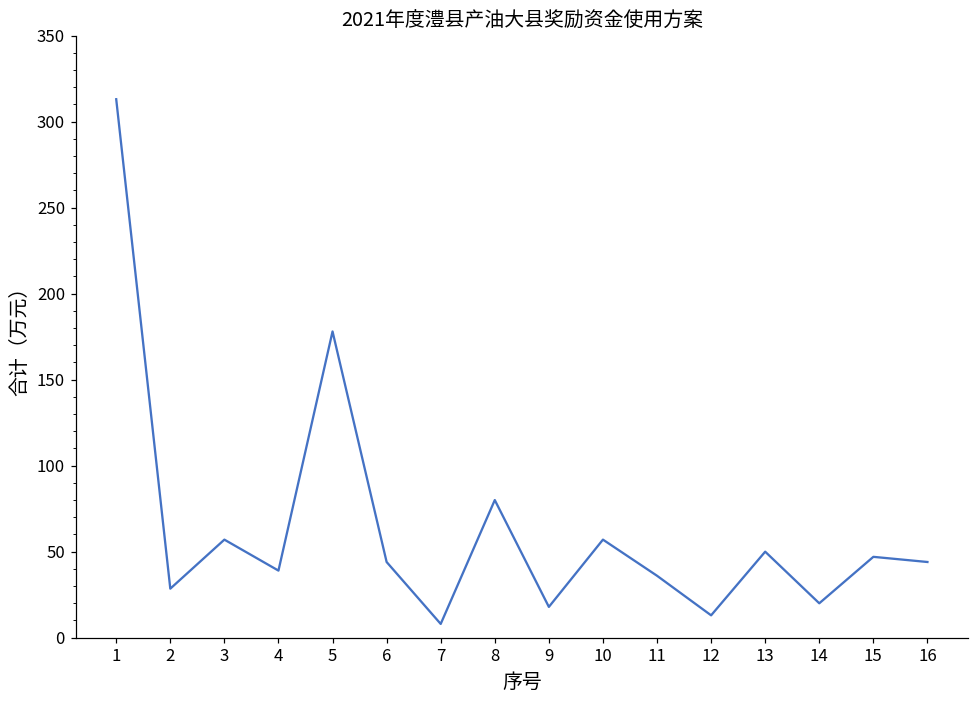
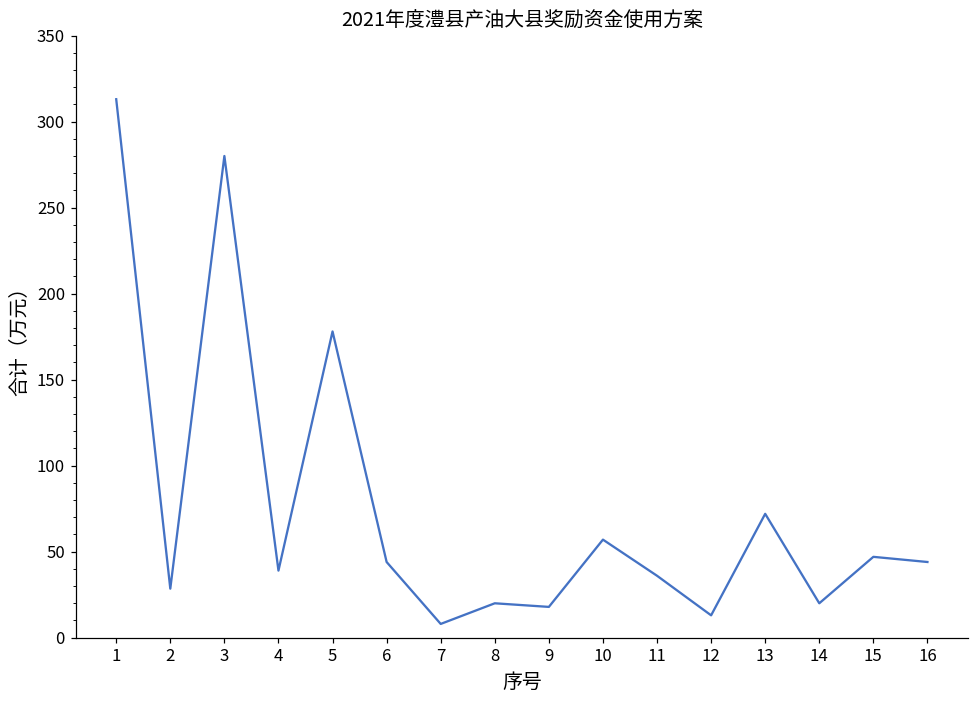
  {
    "1": 313,
    "2": 29,
-   "3": 57,
+   "3": 280,
    "4": 39,
    "5": 178,
    "6": 44,
    "7": 8,
-   "8": 80,
+   "8": 20,
    "9": 18,
    "10": 57,
    "11": 36,
    "12": 13,
-   "13": 50,
+   "13": 72,
    "14": 20,
    "15": 47,
    "16": 44
  }
